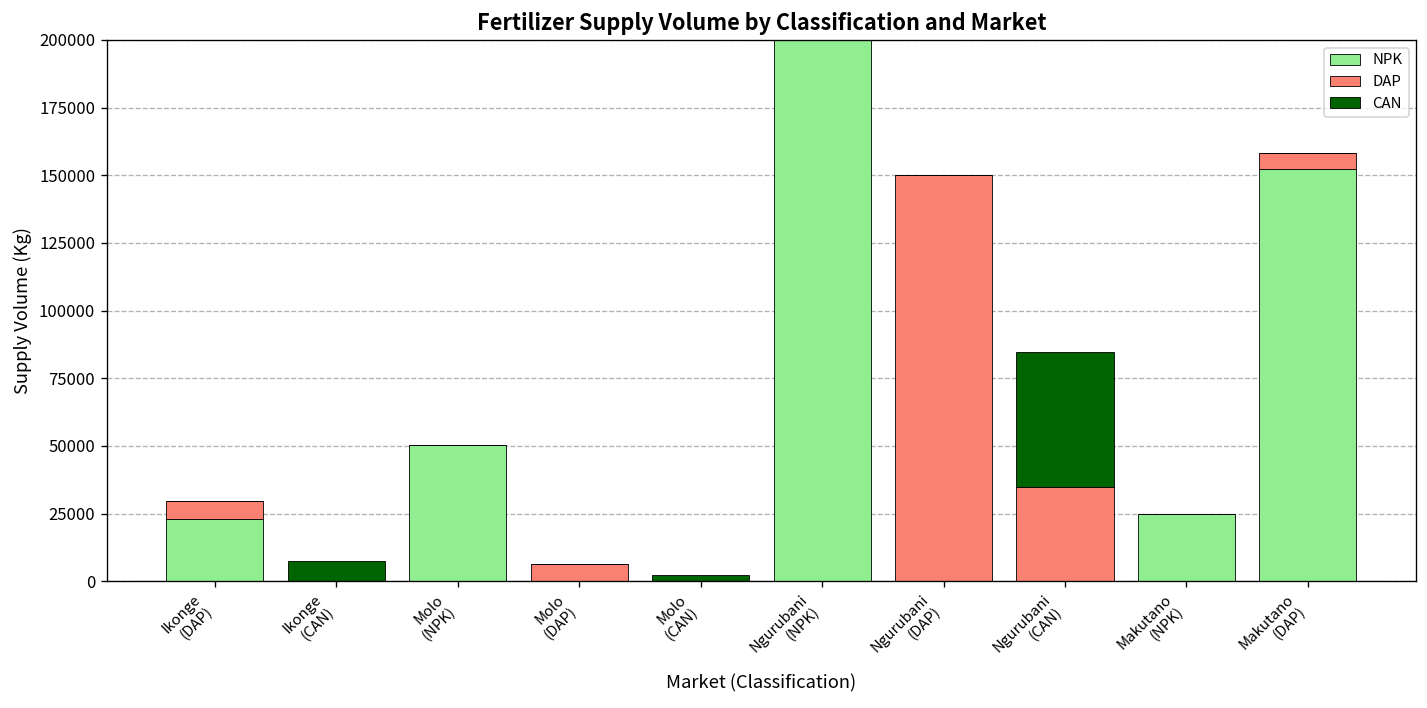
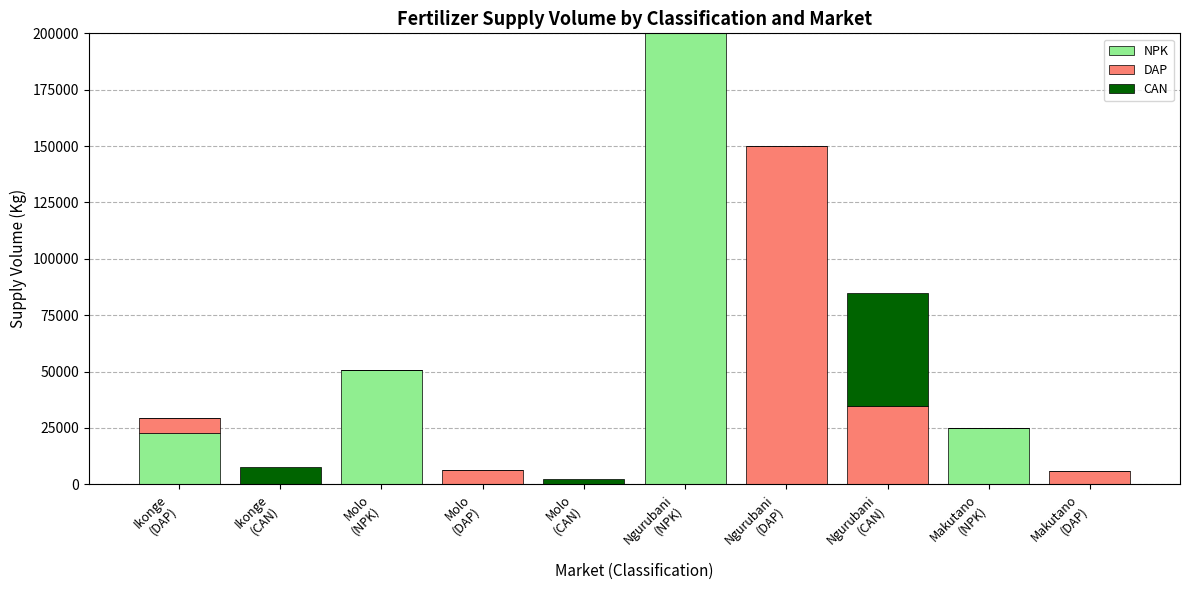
  {
    "NPK": {
      "Ikonge (DAP)": 23000,
      "Ikonge (CAN)": 0,
      "Molo (NPK)": 51000,
      "Molo (DAP)": 0,
      "Molo (CAN)": 0,
      "Ngurubani (NPK)": 200000,
      "Ngurubani (DAP)": 0,
      "Ngurubani (CAN)": 0,
      "Makutano (NPK)": 25000,
-     "Makutano (DAP)": 152000
+     "Makutano (DAP)": 0
    },
    "DAP": {
      "Ikonge (DAP)": 7000,
      "Ikonge (CAN)": 0,
      "Molo (NPK)": 0,
      "Molo (DAP)": 7000,
      "Molo (CAN)": 0,
      "Ngurubani (NPK)": 0,
      "Ngurubani (DAP)": 150000,
      "Ngurubani (CAN)": 35000,
      "Makutano (NPK)": 0,
      "Makutano (DAP)": 6000
    },
    "CAN": {
      "Ikonge (DAP)": 0,
      "Ikonge (CAN)": 8000,
      "Molo (NPK)": 0,
      "Molo (DAP)": 0,
      "Molo (CAN)": 2000,
      "Ngurubani (NPK)": 0,
      "Ngurubani (DAP)": 0,
      "Ngurubani (CAN)": 50000,
      "Makutano (NPK)": 0,
      "Makutano (DAP)": 0
    }
  }
